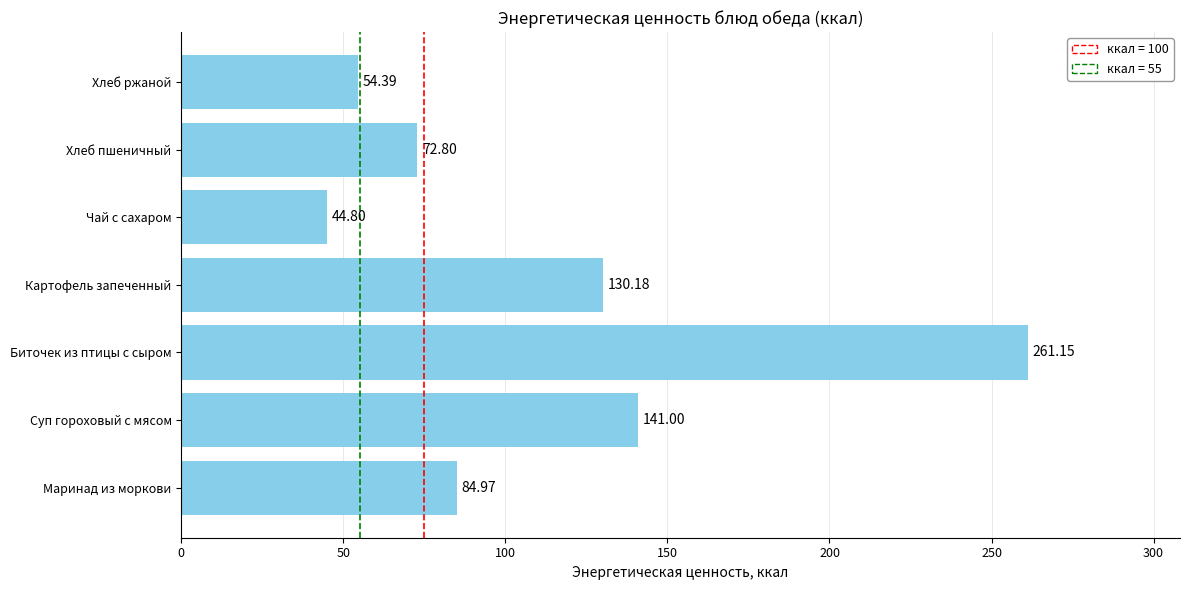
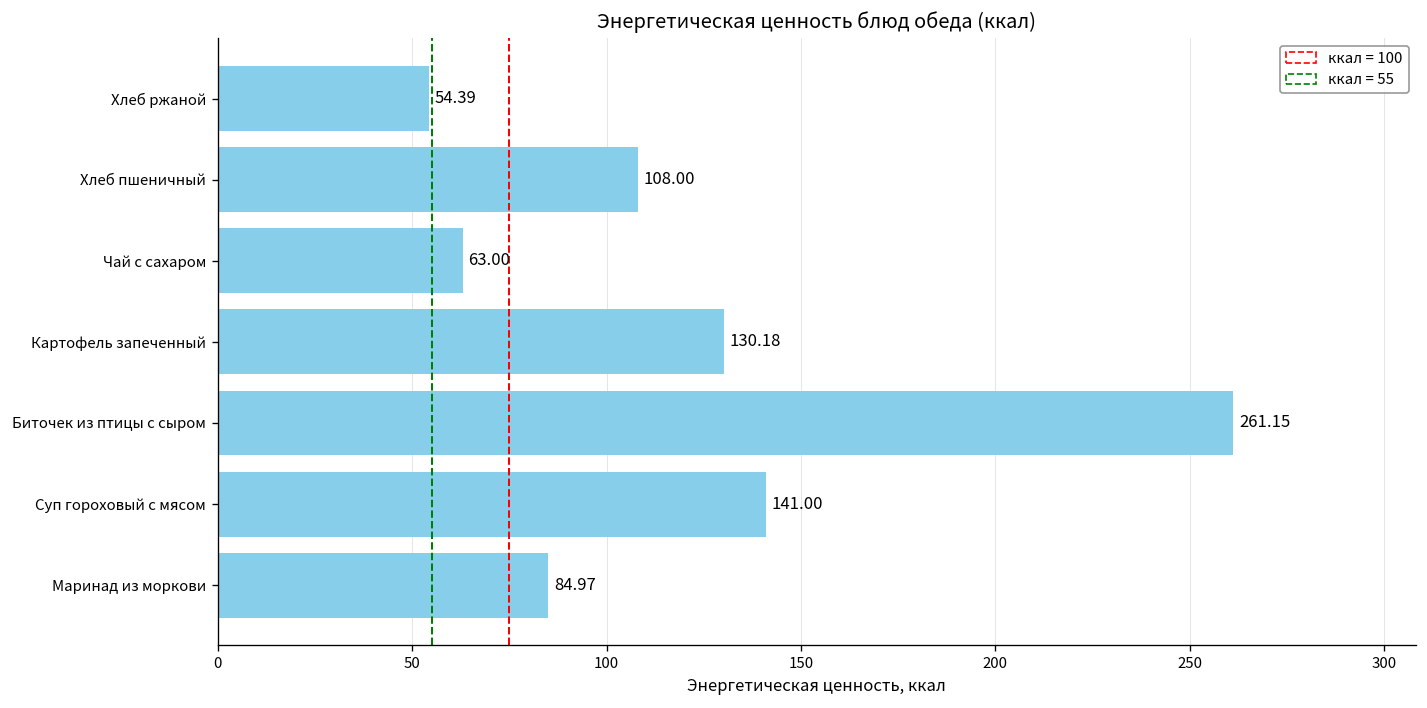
  {
    "Хлеб ржаной": 54.39,
-   "Хлеб пшеничный": 72.80,
-   "Чай с сахаром": 44.80,
+   "Хлеб пшеничный": 108.00,
+   "Чай с сахаром": 63.00,
    "Картофель запеченный": 130.18,
    "Биточек из птицы с сыром": 261.15,
    "Суп гороховый с мясом": 141.00,
    "Маринад из моркови": 84.97
  }
